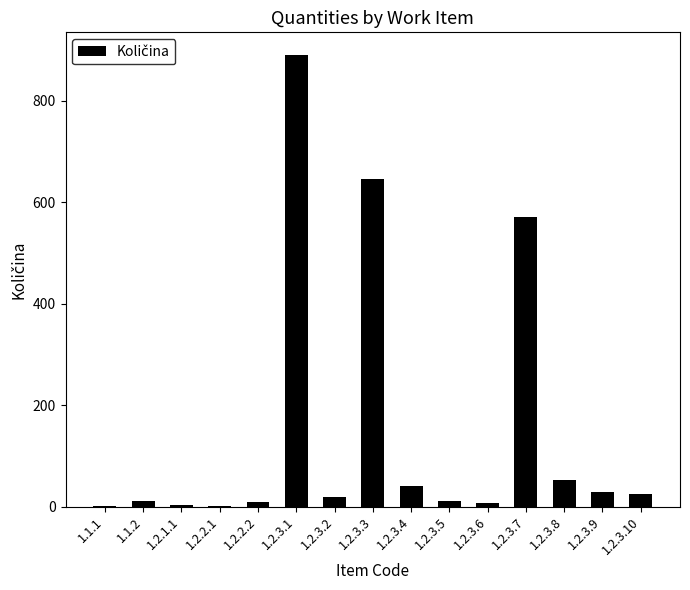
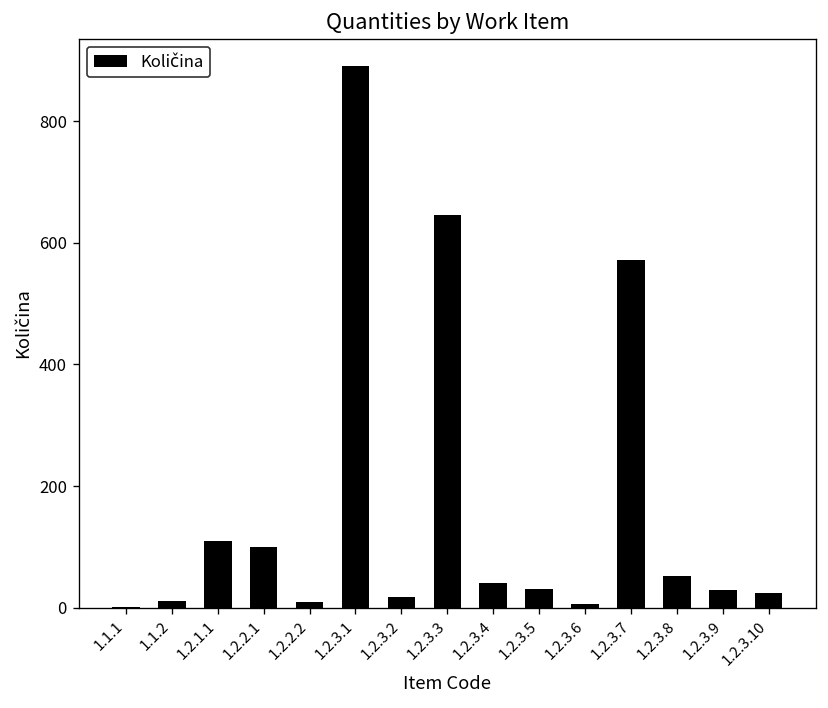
  {
    "1.1.2": 10,
-   "1.2.1.1": 0,
-   "1.2.2.1": 0,
+   "1.2.1.1": 110,
+   "1.2.2.1": 100,
    "1.2.2.2": 10,
    "1.2.3.1": 890,
    "1.2.3.2": 20,
    "1.2.3.3": 650,
    "1.2.3.4": 40,
-   "1.2.3.5": 10,
+   "1.2.3.5": 30,
    "1.2.3.6": 10,
    "1.2.3.7": 570,
    "1.2.3.8": 50,
    "1.2.3.9": 30,
    "1.2.3.10": 20
  }
